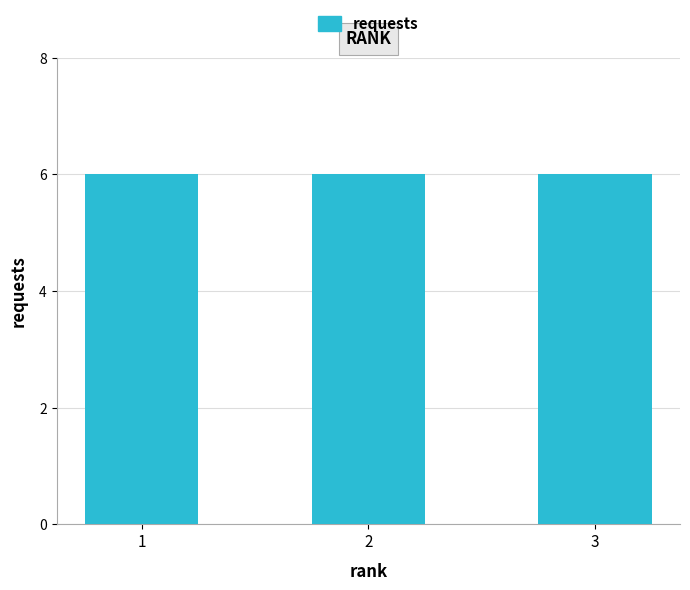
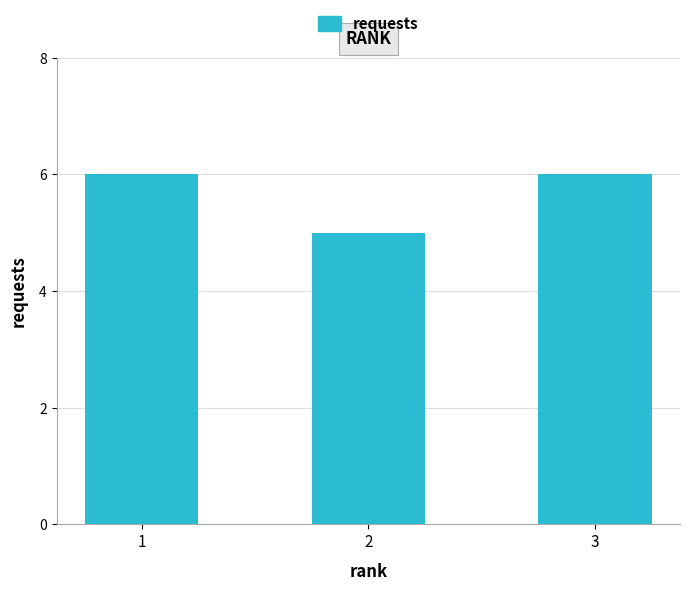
  {
    "1": 6,
-   "2": 6,
+   "2": 5,
    "3": 6
  }
